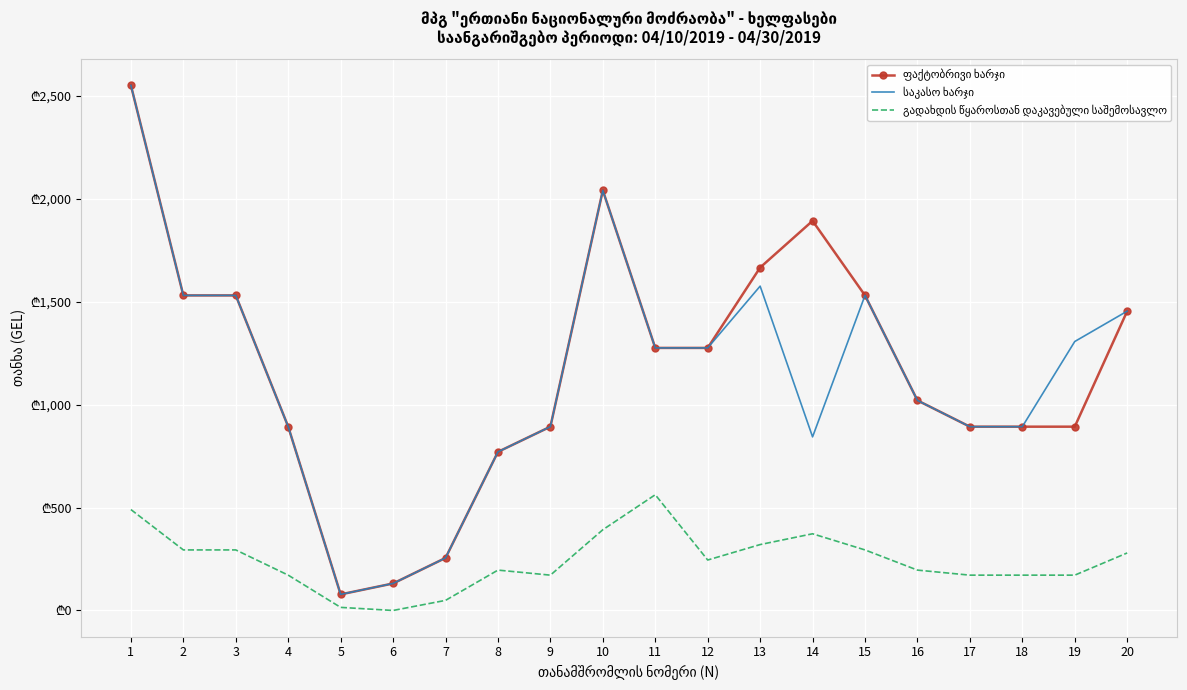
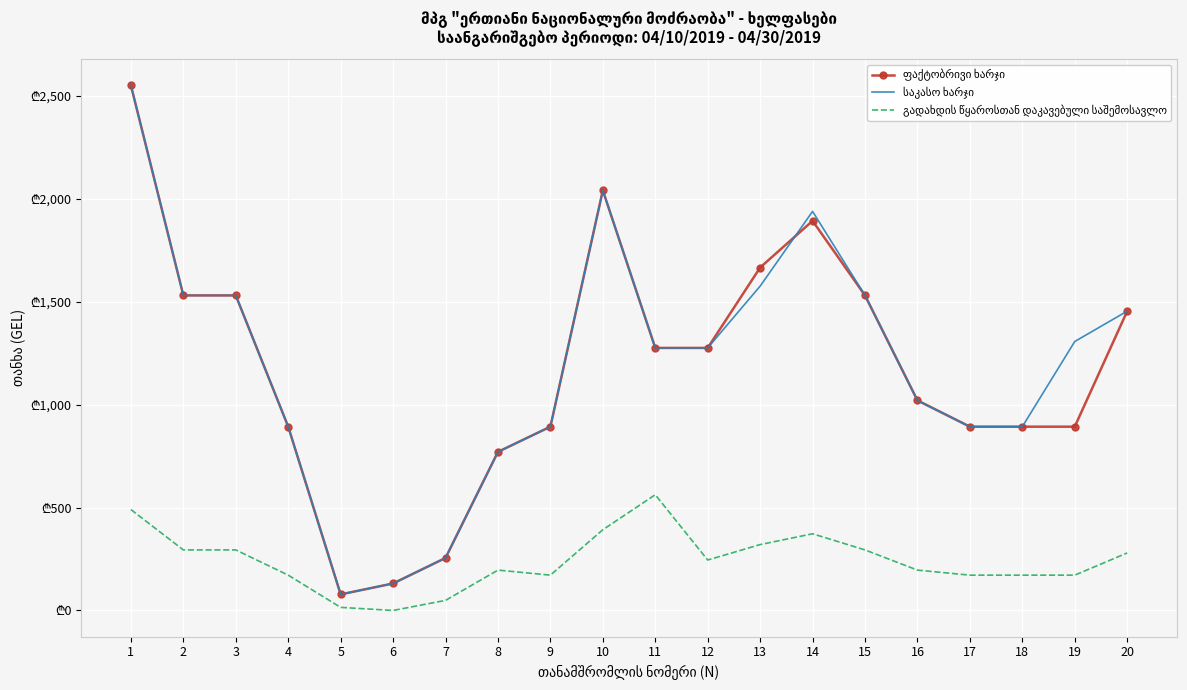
  {
    "ფაქტობრივი ხარჯი": {
      "13": "₾1,670",
      "14": "₾1,890",
      "19": "₾890"
    },
    "საკასო ხარჯი": {
      "13": "₾1,580",
-     "14": "₾840",
+     "14": "₾1,940",
      "19": "₾1,310"
    },
    "გადახდის წყაროსთან დაკავებული საშემოსავლო": {
      "1": "₾490",
      "2": "₾290",
      "3": "₾290",
      "4": "₾170",
      "5": "₾10",
      "6": "₾0",
      "7": "₾50",
      "8": "₾200",
      "9": "₾170",
      "10": "₾390",
      "11": "₾560",
      "12": "₾250",
      "13": "₾320",
      "14": "₾370",
      "15": "₾290",
      "16": "₾200",
      "17": "₾170",
      "18": "₾170",
      "19": "₾170",
      "20": "₾280"
    }
  }
